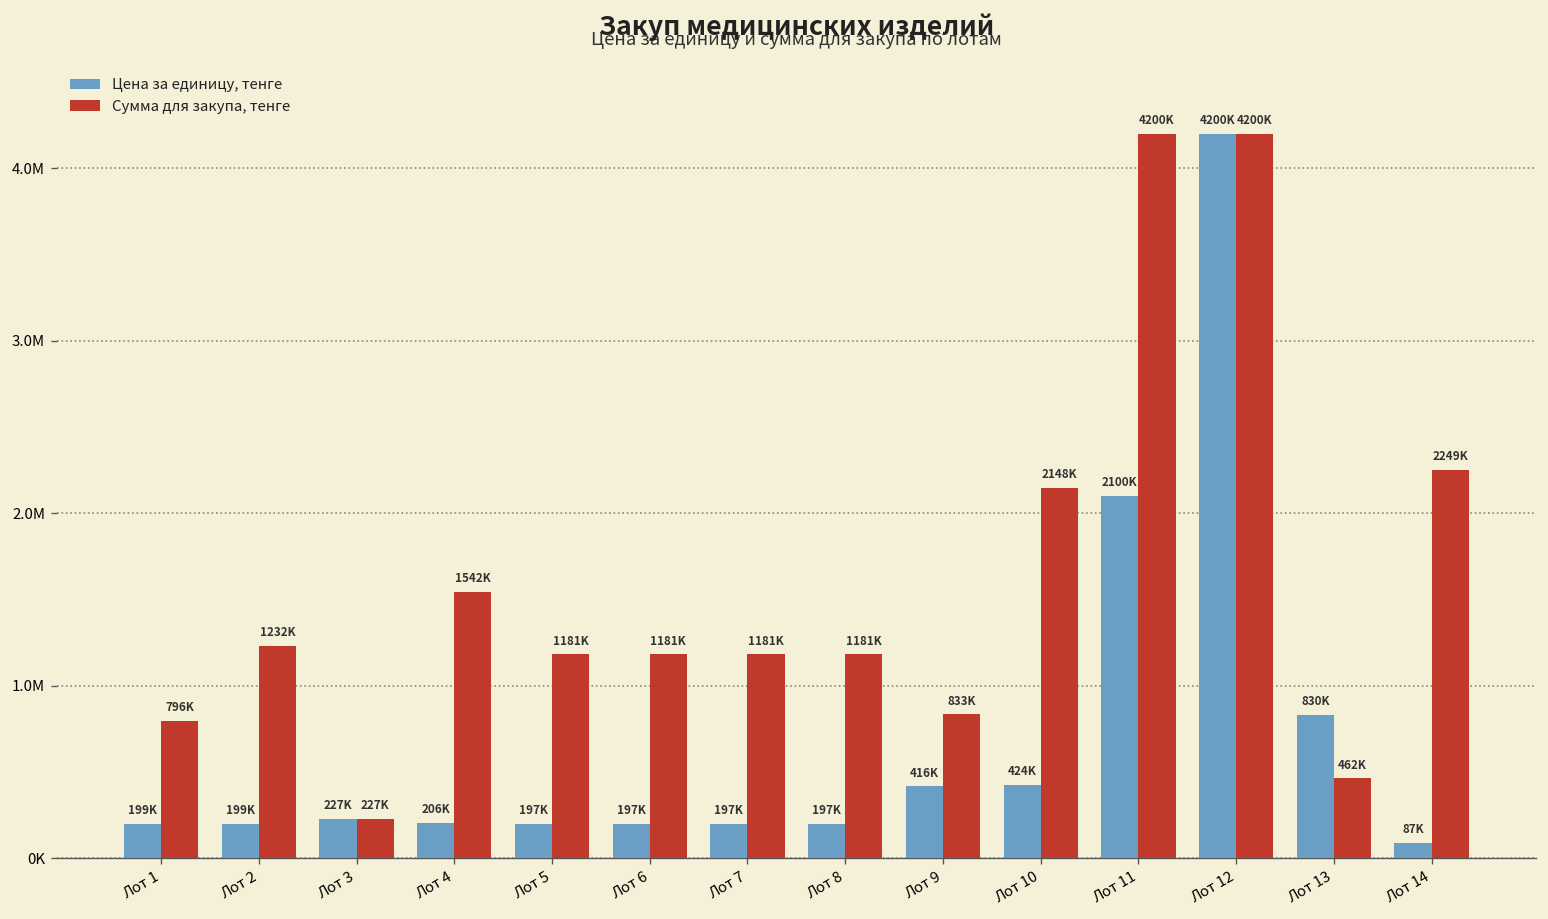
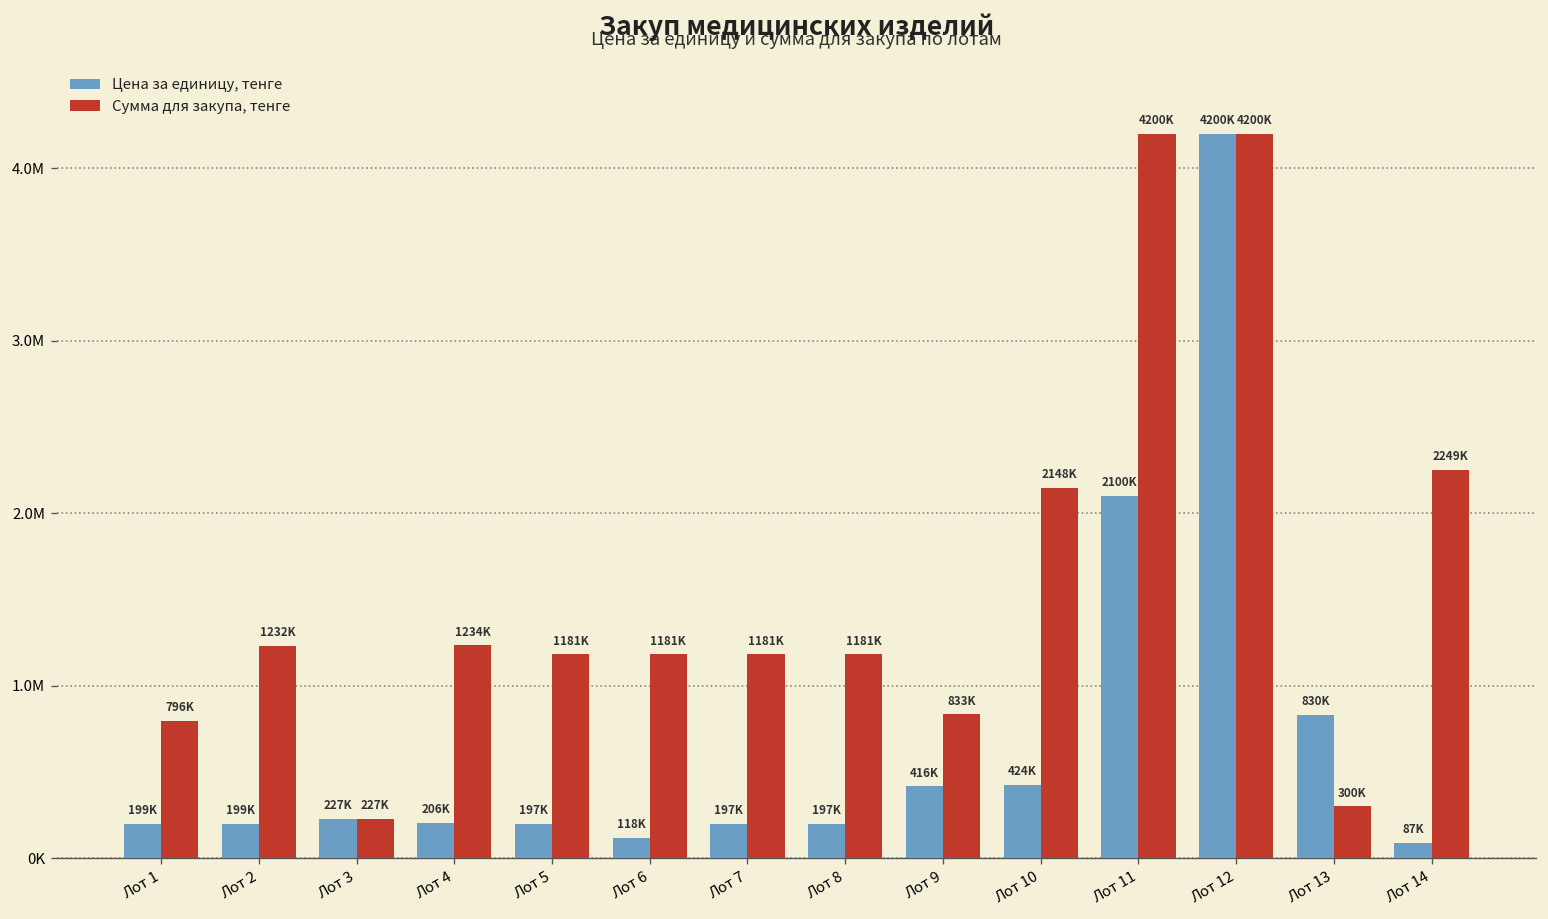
  {
    "Цена за единицу, тенге": {
      "Лот 1": "199K",
      "Лот 2": "199K",
      "Лот 3": "227K",
      "Лот 4": "206K",
      "Лот 5": "197K",
-     "Лот 6": "197K",
+     "Лот 6": "118K",
      "Лот 7": "197K",
      "Лот 8": "197K",
      "Лот 9": "416K",
      "Лот 10": "424K",
      "Лот 11": "2100K",
      "Лот 12": "4200K",
      "Лот 13": "830K",
      "Лот 14": "87K"
    },
    "Сумма для закупа, тенге": {
      "Лот 1": "796K",
      "Лот 2": "1232K",
      "Лот 3": "227K",
-     "Лот 4": "1542K",
+     "Лот 4": "1234K",
      "Лот 5": "1181K",
      "Лот 6": "1181K",
      "Лот 7": "1181K",
      "Лот 8": "1181K",
      "Лот 9": "833K",
      "Лот 10": "2148K",
      "Лот 11": "4200K",
      "Лот 12": "4200K",
-     "Лот 13": "462K",
+     "Лот 13": "300K",
      "Лот 14": "2249K"
    }
  }
